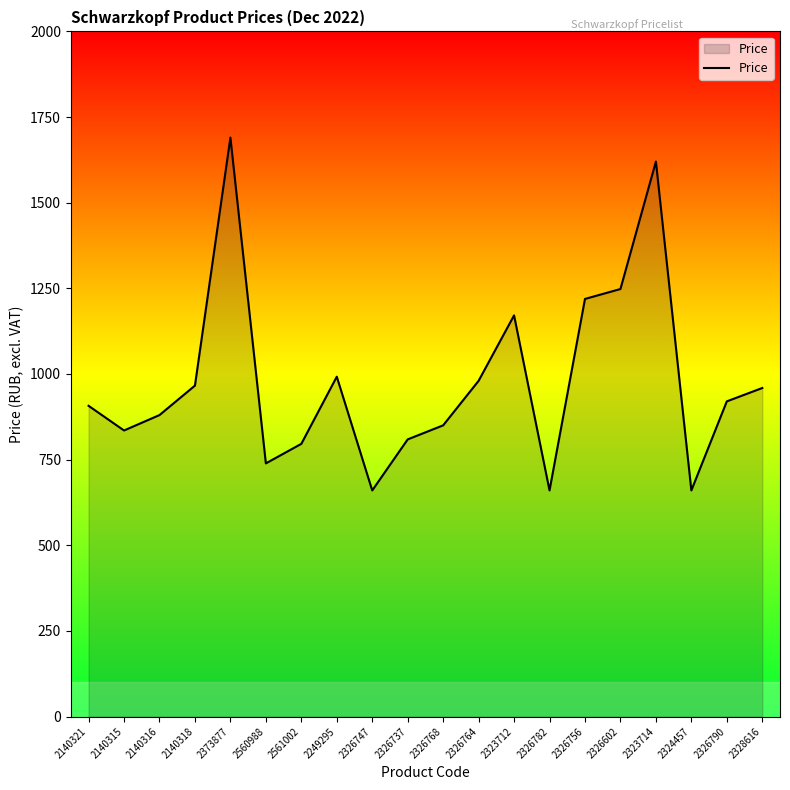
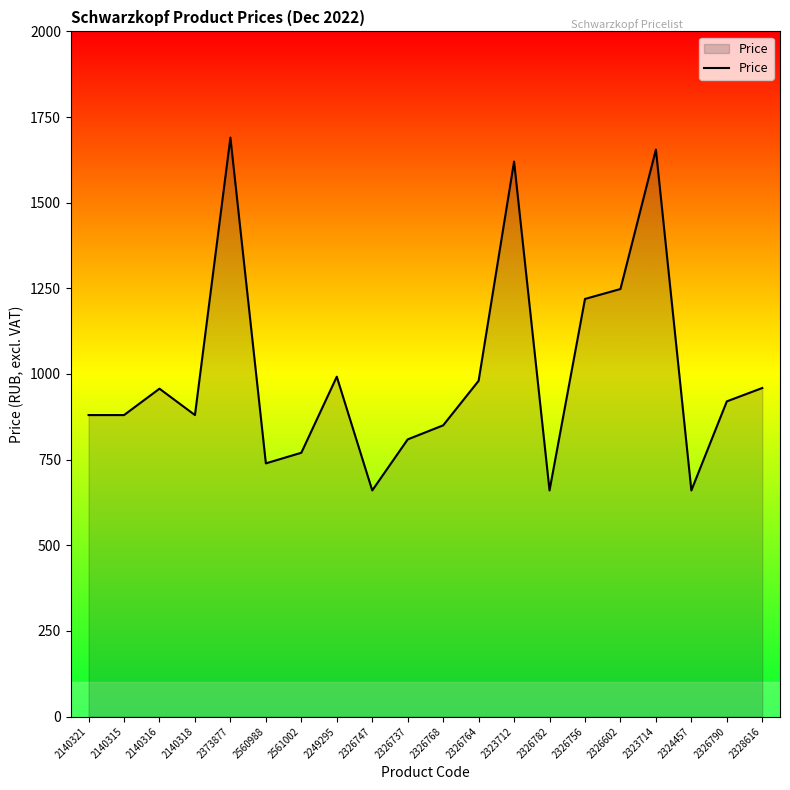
  {
-   "2140321": 910,
-   "2140315": 840,
-   "2140316": 880,
-   "2140318": 970,
+   "2140321": 880,
+   "2140315": 880,
+   "2140316": 960,
+   "2140318": 880,
    "2373877": 1690,
    "2560988": 740,
-   "2561002": 800,
+   "2561002": 770,
    "2249295": 990,
    "2326747": 660,
    "2326737": 810,
    "2326768": 850,
    "2326764": 980,
-   "2323712": 1170,
+   "2323712": 1620,
    "2326782": 660,
    "2326756": 1220,
    "2326602": 1250,
-   "2323714": 1620,
+   "2323714": 1660,
    "2324457": 660,
    "2326790": 920,
    "2328616": 960
  }
